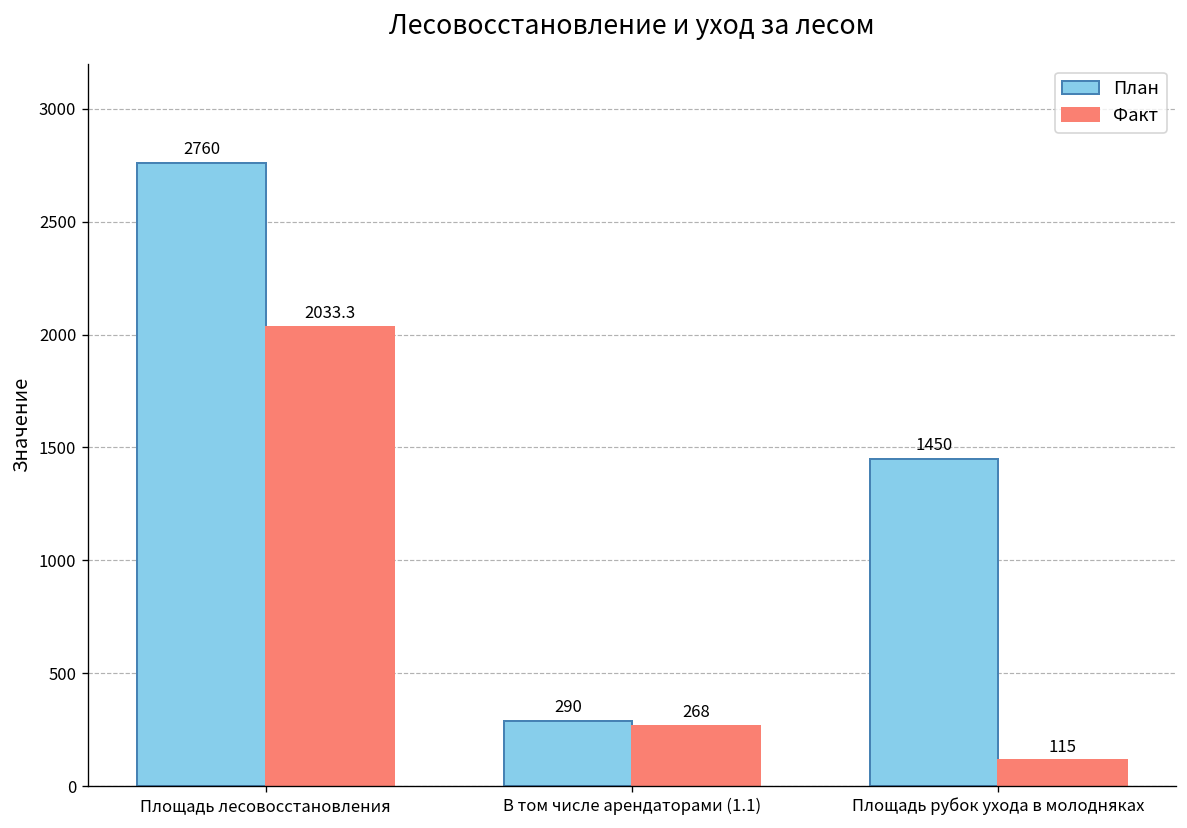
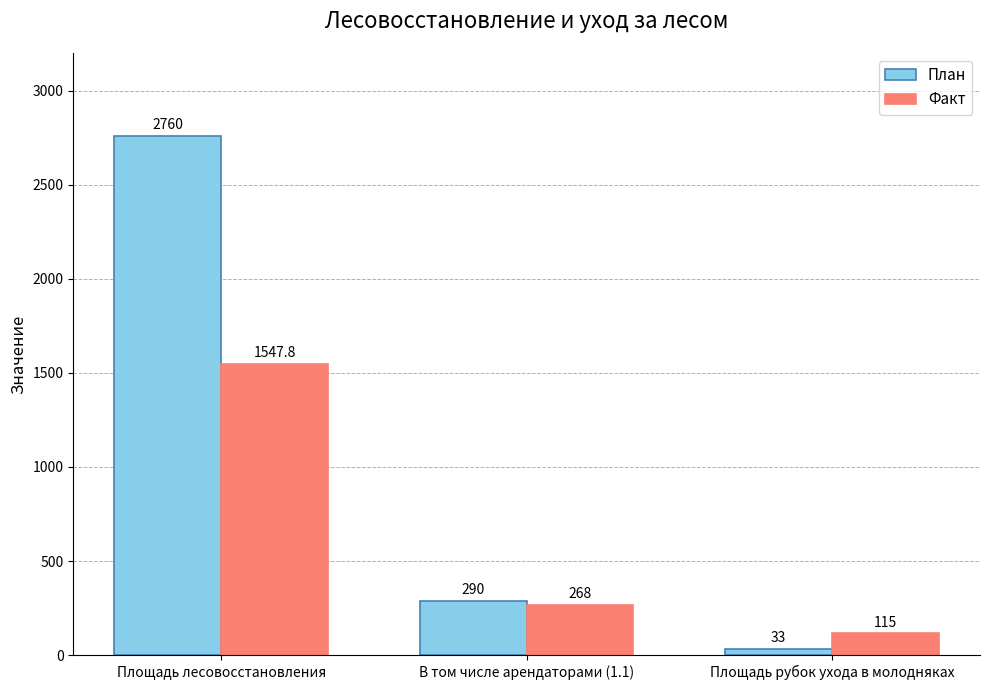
  {
    "План": {
      "Площадь лесовосстановления": 2760,
      "В том числе арендаторами (1.1)": 290,
-     "Площадь рубок ухода в молодняках": 1450
+     "Площадь рубок ухода в молодняках": 33
    },
    "Факт": {
-     "Площадь лесовосстановления": 2033.3,
+     "Площадь лесовосстановления": 1547.8,
      "В том числе арендаторами (1.1)": 268,
      "Площадь рубок ухода в молодняках": 115
    }
  }
